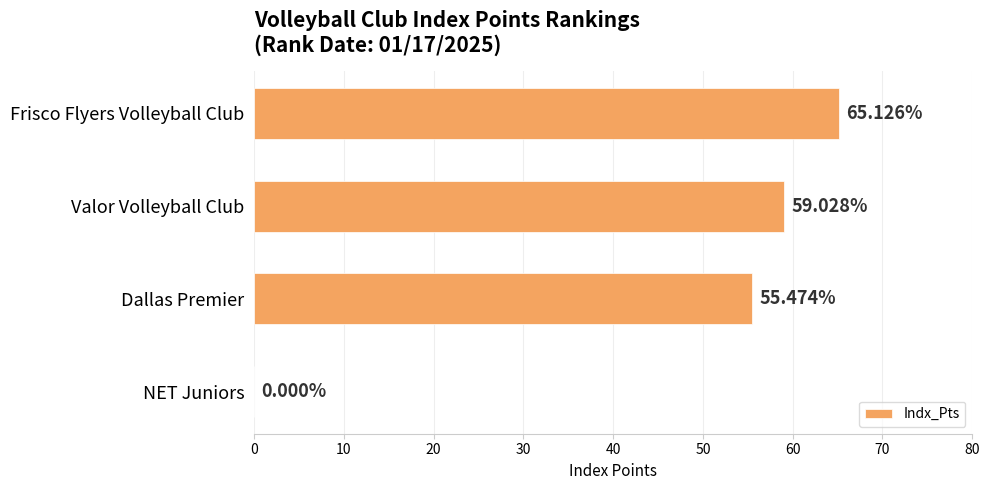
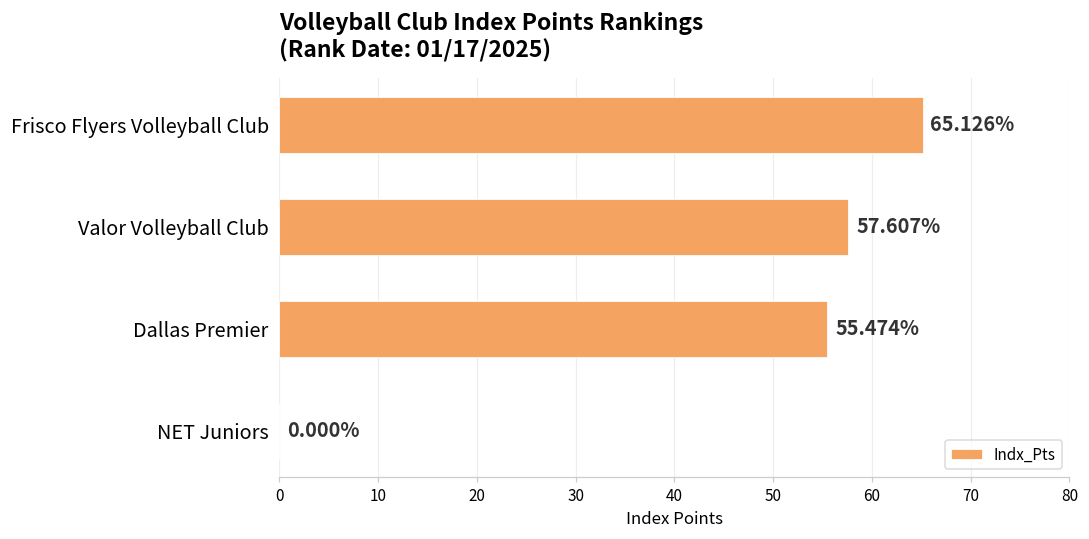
  {
    "Frisco Flyers Volleyball Club": "65.126%",
-   "Valor Volleyball Club": "59.028%",
+   "Valor Volleyball Club": "57.607%",
    "Dallas Premier": "55.474%",
    "NET Juniors": "0.000%"
  }
